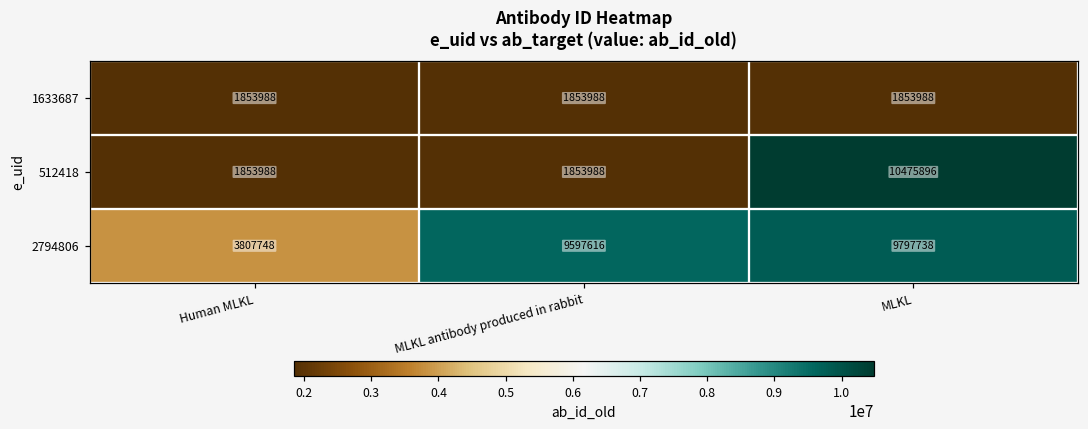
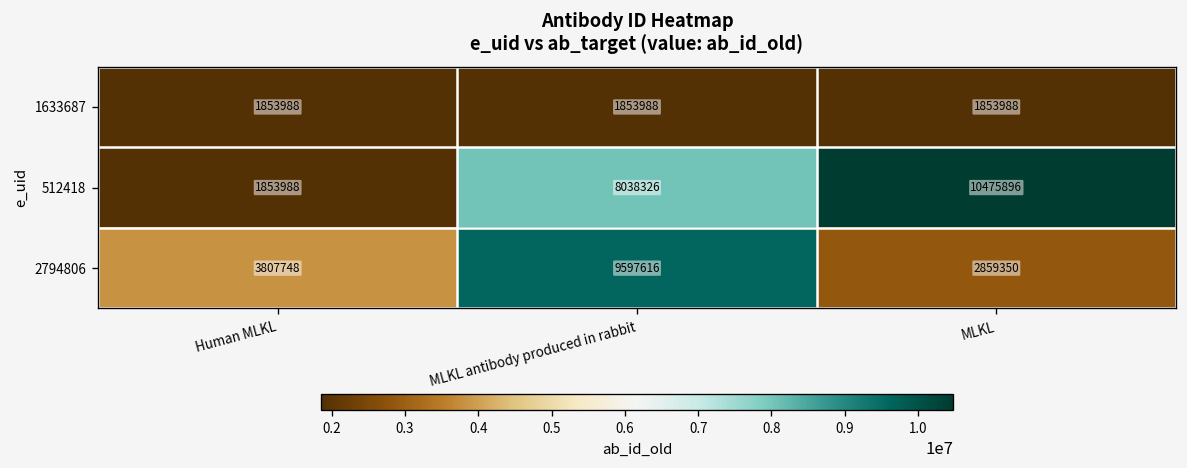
  {
    "512418": {
-     "MLKL antibody produced in rabbit": 1853988
+     "MLKL antibody produced in rabbit": 8038326
    },
    "2794806": {
-     "MLKL": 9797738
+     "MLKL": 2859350
    }
  }
